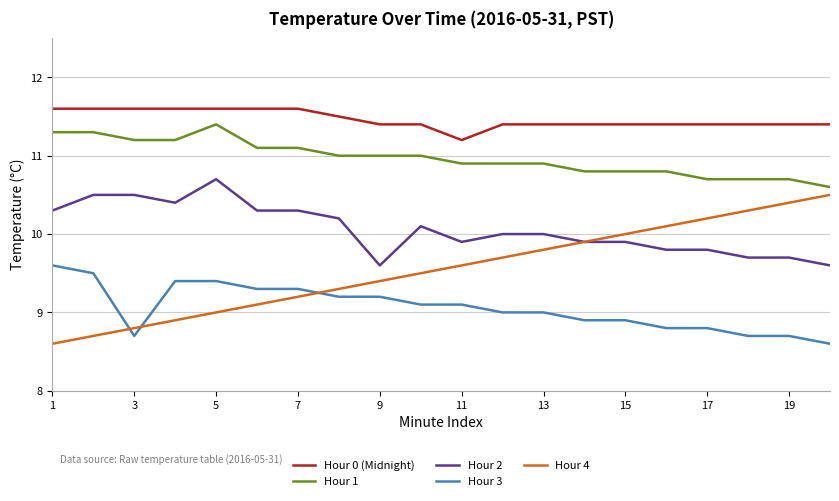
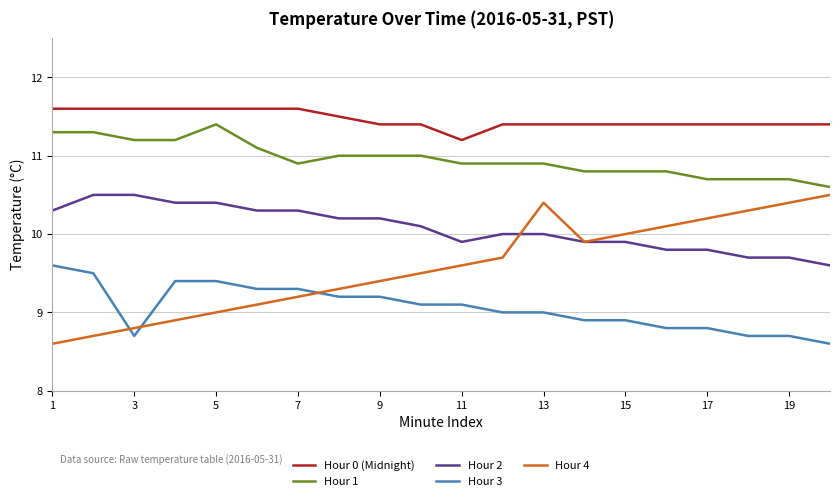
  {
    "Hour 0 (Midnight)": {
      "1": 11.6,
      "3": 11.6,
      "5": 11.6,
      "7": 11.6,
      "9": 11.4,
      "11": 11.2,
      "13": 11.4,
      "15": 11.4,
      "17": 11.4,
      "19": 11.4
    },
    "Hour 1": {
      "1": 11.3,
      "3": 11.2,
      "5": 11.4,
-     "7": 11.1,
+     "7": 10.9,
      "9": 11.0,
      "11": 10.9,
      "13": 10.9,
      "15": 10.8,
      "17": 10.7,
      "19": 10.7
    },
    "Hour 2": {
      "1": 10.3,
      "3": 10.5,
-     "5": 10.7,
+     "5": 10.4,
      "7": 10.3,
-     "9": 9.6,
+     "9": 10.2,
      "11": 9.9,
      "13": 10.0,
      "15": 9.9,
      "17": 9.8,
      "19": 9.7
    },
    "Hour 3": {
      "1": 9.6,
      "3": 8.7,
      "5": 9.4,
      "7": 9.3,
      "9": 9.2,
      "11": 9.1,
      "13": 9.0,
      "15": 8.9,
      "17": 8.8,
      "19": 8.7
    },
    "Hour 4": {
      "1": 8.6,
      "3": 8.8,
      "5": 9.0,
      "7": 9.2,
      "9": 9.4,
      "11": 9.6,
-     "13": 9.8,
+     "13": 10.4,
      "15": 10.0,
      "17": 10.2,
      "19": 10.4
    }
  }
